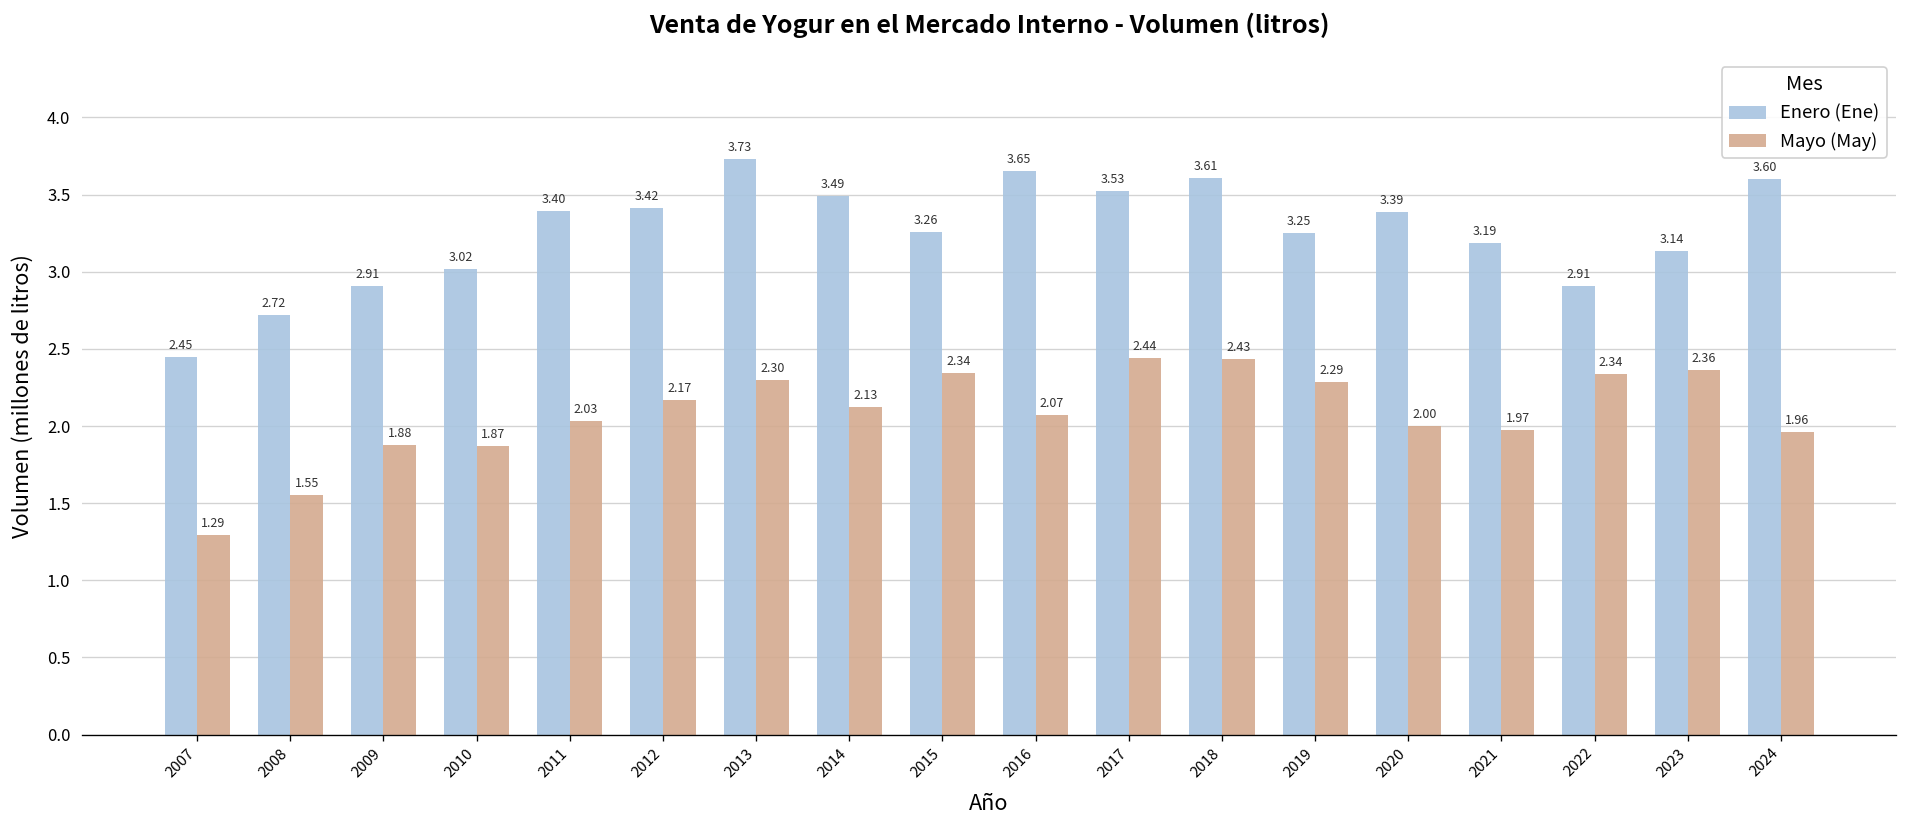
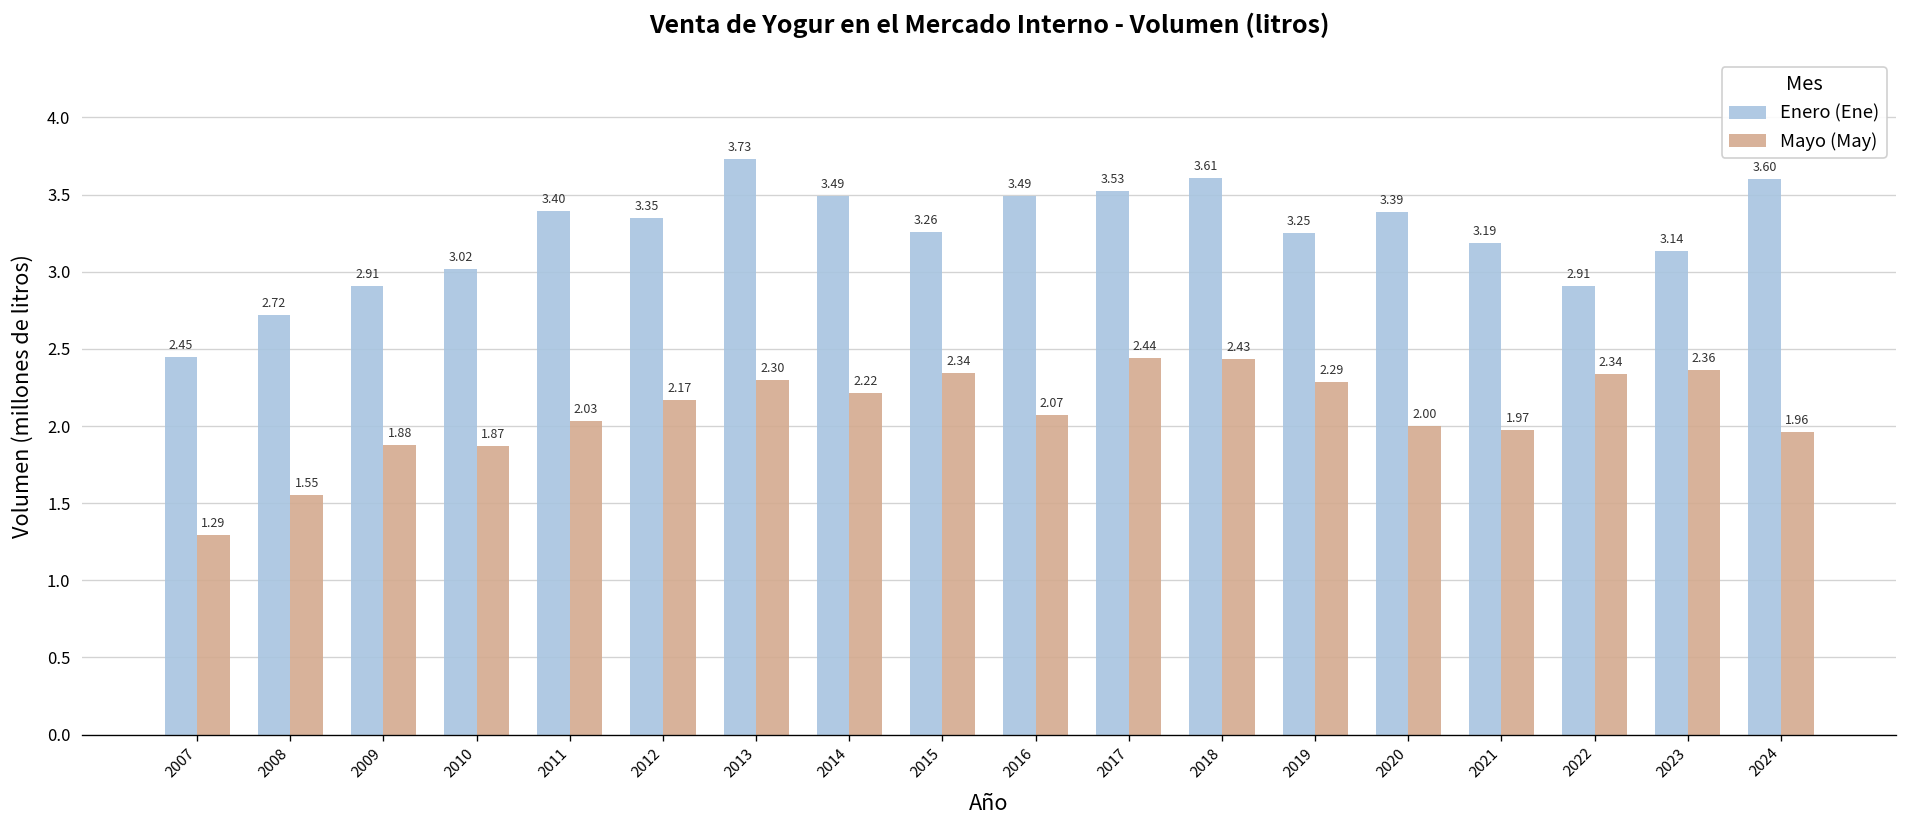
  {
    "Enero (Ene)": {
      "2007": 2.45,
      "2008": 2.72,
      "2009": 2.91,
      "2010": 3.02,
      "2011": 3.40,
-     "2012": 3.42,
+     "2012": 3.35,
      "2013": 3.73,
      "2014": 3.49,
      "2015": 3.26,
-     "2016": 3.65,
+     "2016": 3.49,
      "2017": 3.53,
      "2018": 3.61,
      "2019": 3.25,
      "2020": 3.39,
      "2021": 3.19,
      "2022": 2.91,
      "2023": 3.14,
      "2024": 3.60
    },
    "Mayo (May)": {
      "2007": 1.29,
      "2008": 1.55,
      "2009": 1.88,
      "2010": 1.87,
      "2011": 2.03,
      "2012": 2.17,
      "2013": 2.30,
-     "2014": 2.13,
+     "2014": 2.22,
      "2015": 2.34,
      "2016": 2.07,
      "2017": 2.44,
      "2018": 2.43,
      "2019": 2.29,
      "2020": 2.00,
      "2021": 1.97,
      "2022": 2.34,
      "2023": 2.36,
      "2024": 1.96
    }
  }
